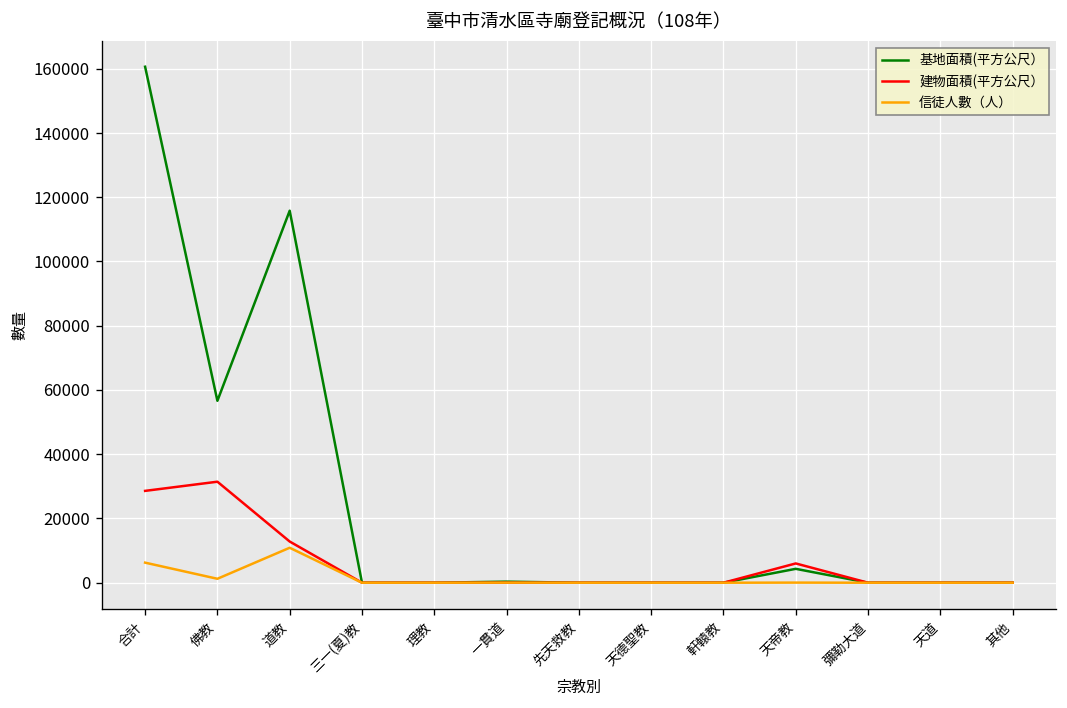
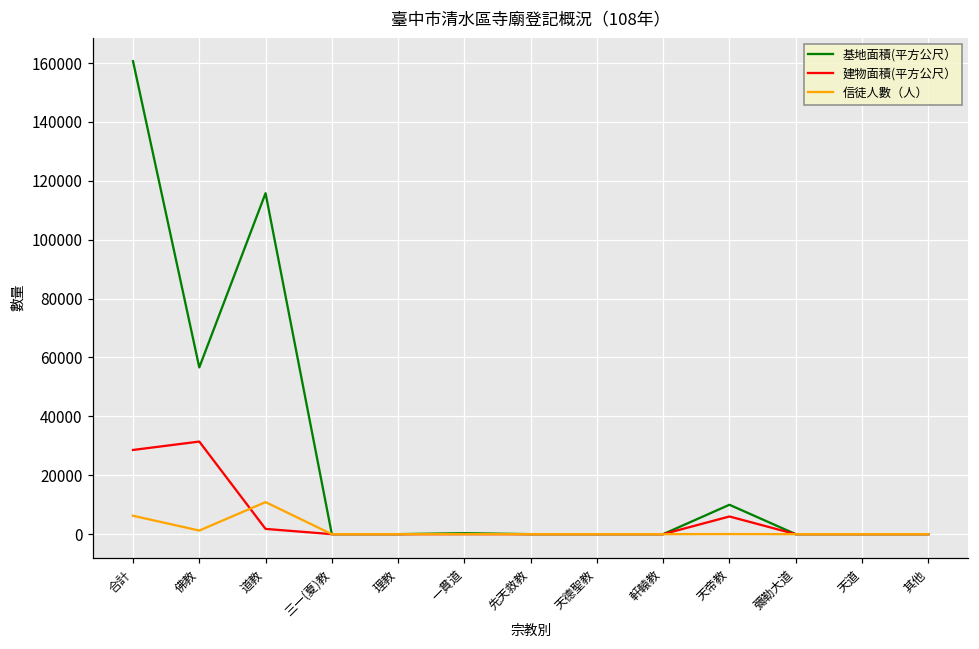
  {
    "基地面積(平方公尺）": {
      "合計": 161000,
      "佛教": 57000,
      "道教": 116000,
-     "天帝教": 4000
+     "天帝教": 10000
    },
    "建物面積(平方公尺）": {
      "合計": 29000,
      "佛教": 31000,
-     "道教": 13000,
+     "道教": 2000,
      "天帝教": 6000
    },
    "信徒人數（人）": {
      "合計": 6000,
      "佛教": 1000,
      "道教": 11000,
      "天帝教": 0
    }
  }
